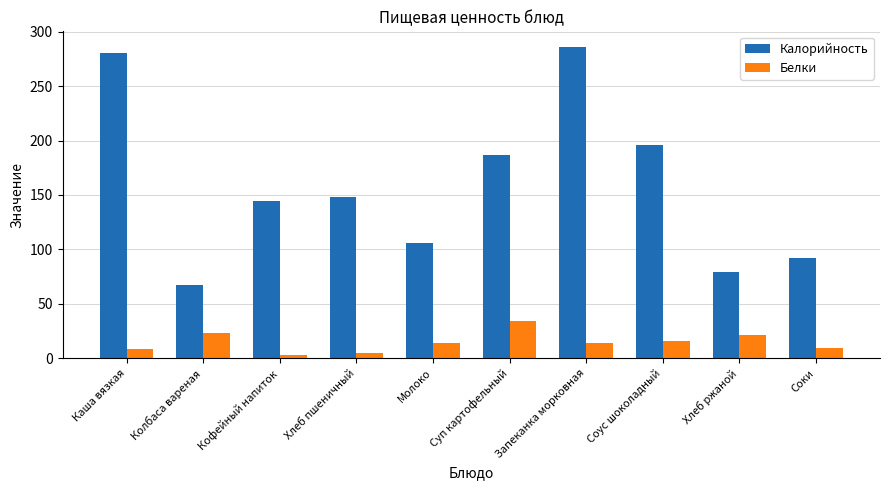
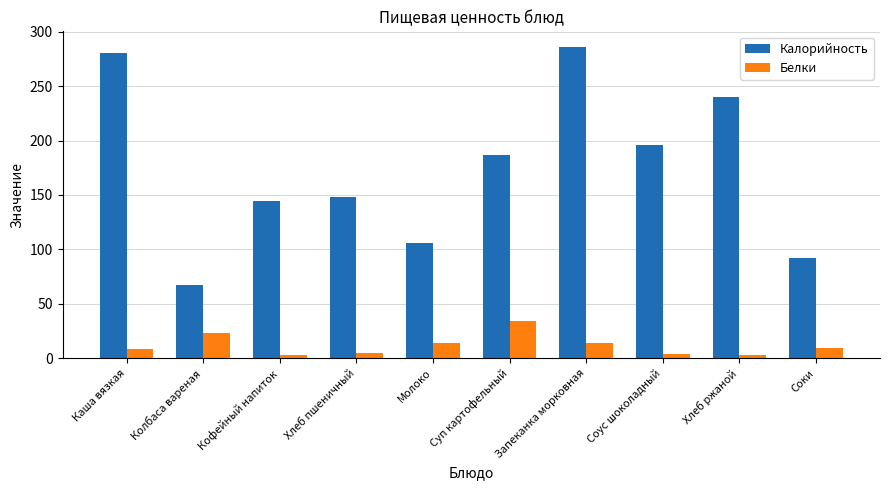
  {
    "Калорийность": {
      "Каша вязкая": 280,
      "Колбаса вареная": 67,
      "Кофейный напиток": 144,
      "Хлеб пшеничный": 148,
      "Молоко": 106,
      "Суп картофельный": 186,
      "Запеканка морковная": 286,
      "Соус шоколадный": 195,
-     "Хлеб ржаной": 79,
+     "Хлеб ржаной": 240,
      "Соки": 92
    },
    "Белки": {
      "Каша вязкая": 9,
      "Колбаса вареная": 23,
      "Кофейный напиток": 3,
      "Хлеб пшеничный": 5,
      "Молоко": 15,
      "Суп картофельный": 34,
      "Запеканка морковная": 15,
-     "Соус шоколадный": 16,
-     "Хлеб ржаной": 22,
+     "Соус шоколадный": 4,
+     "Хлеб ржаной": 3,
      "Соки": 9
    }
  }
